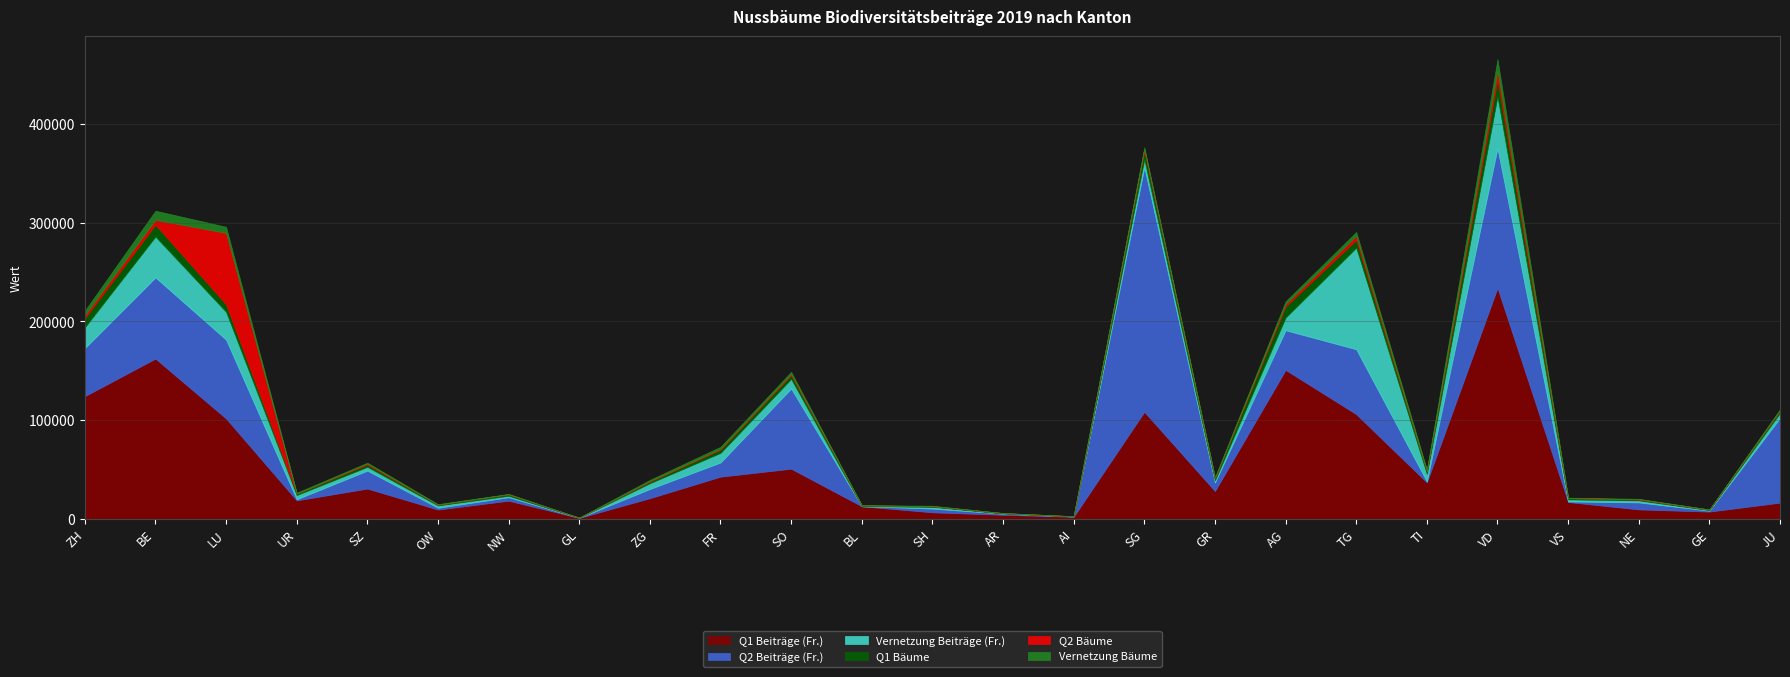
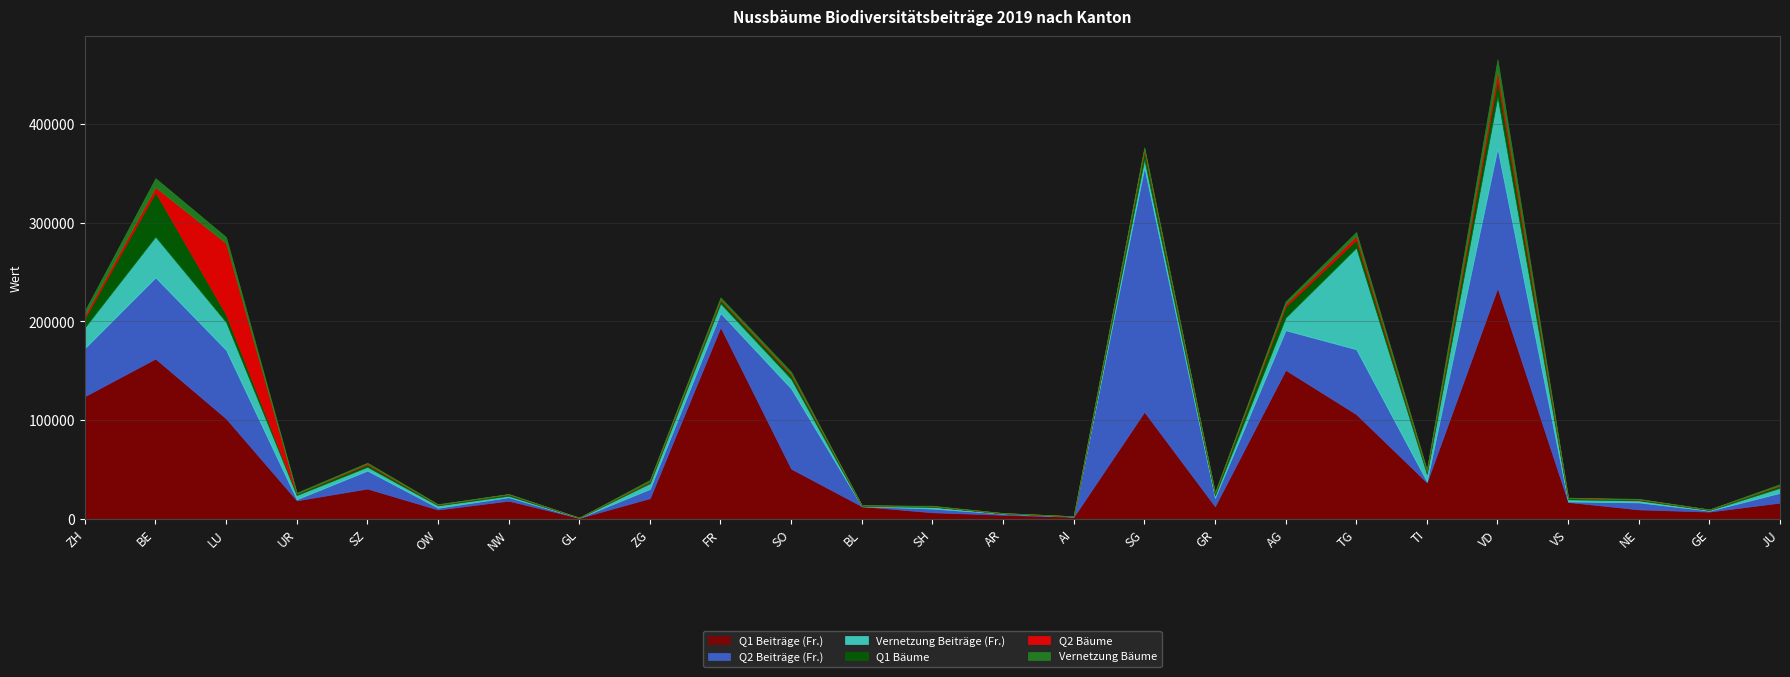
  {
    "Q1 Beiträge (Fr.)": {
      "ZH": 120000,
      "BE": 160000,
      "LU": 100000,
      "SZ": 30000,
      "NW": 20000,
      "ZG": 20000,
-     "FR": 40000,
+     "FR": 190000,
      "SO": 50000,
      "SH": 10000,
      "SG": 110000,
-     "GR": 30000,
+     "GR": 10000,
      "AG": 150000,
      "TG": 110000,
      "VD": 230000,
      "NE": 10000,
      "JU": 20000
    },
    "Q2 Beiträge (Fr.)": {
      "ZH": 50000,
      "BE": 80000,
-     "LU": 80000,
+     "LU": 70000,
      "SZ": 20000,
      "ZG": 10000,
      "FR": 10000,
      "SO": 80000,
      "SG": 250000,
      "AG": 40000,
      "TG": 70000,
      "VD": 140000,
-     "JU": 90000
+     "JU": 10000
    },
    "Vernetzung Beiträge (Fr.)": {
      "ZH": 20000,
      "BE": 40000,
      "LU": 30000,
      "FR": 10000,
      "SO": 10000,
      "SG": 10000,
      "AG": 10000,
      "TG": 100000,
      "TI": 10000,
      "VD": 50000
    },
    "Q1 Bäume": {
      "ZH": 10000,
-     "BE": 10000,
+     "BE": 40000,
      "LU": 10000,
      "TG": 10000,
      "VD": 20000
    },
    "Q2 Bäume": {
      "ZH": 0,
      "BE": 0,
      "LU": 70000,
      "TG": 0,
      "VD": 10000
    },
    "Vernetzung Bäume": {
      "ZH": 0,
      "BE": 10000,
      "LU": 10000,
      "AG": 0,
      "TG": 0,
      "VD": 10000
    }
  }
